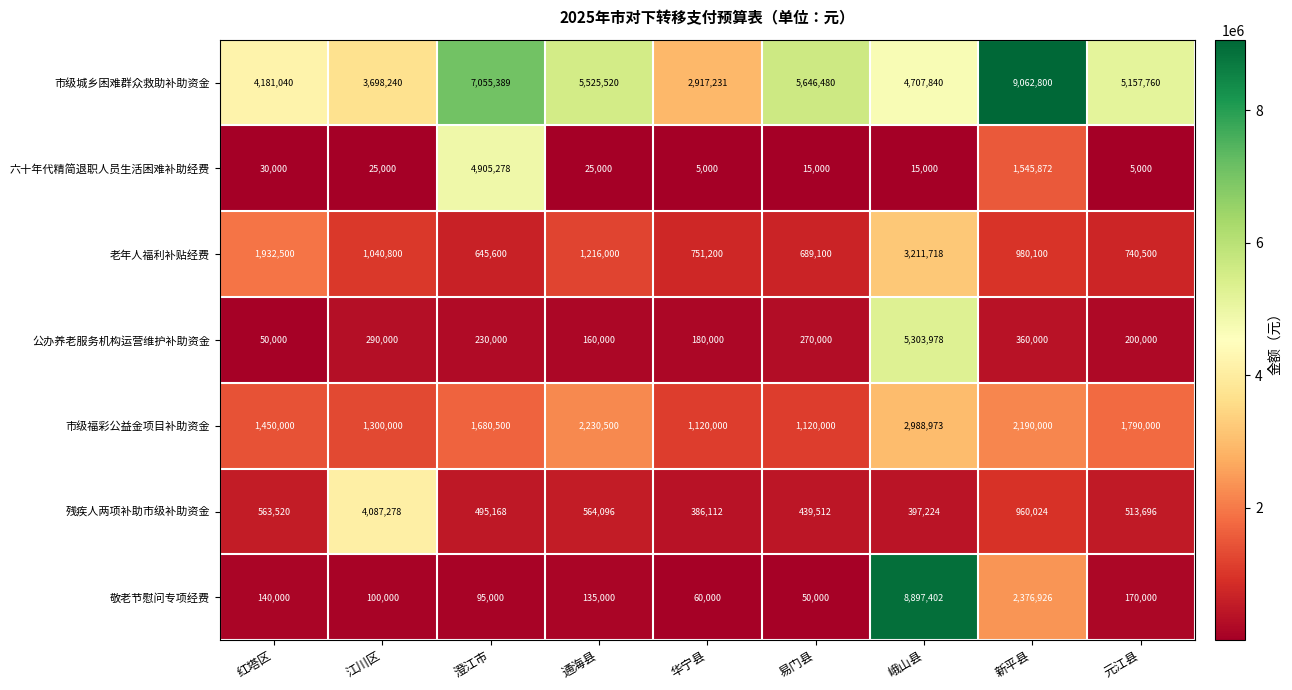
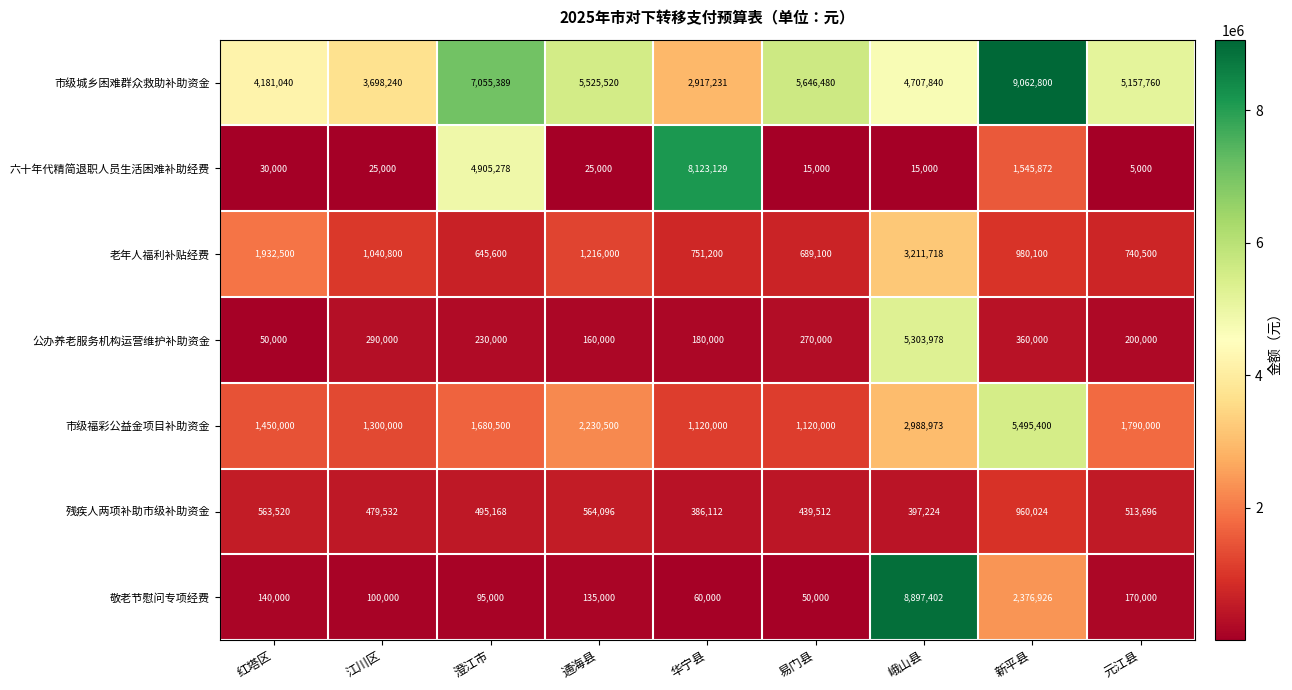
  {
    "市级城乡困难群众救助补助资金": {
      "红塔区": "4,181,040",
      "江川区": "3,698,240",
      "澄江市": "7,055,389",
      "通海县": "5,525,520",
      "华宁县": "2,917,231",
      "易门县": "5,646,480",
      "峨山县": "4,707,840",
      "新平县": "9,062,800",
      "元江县": "5,157,760"
    },
    "六十年代精简退职人员生活困难补助经费": {
      "红塔区": "30,000",
      "江川区": "25,000",
      "澄江市": "4,905,278",
      "通海县": "25,000",
-     "华宁县": "5,000",
+     "华宁县": "8,123,129",
      "易门县": "15,000",
      "峨山县": "15,000",
      "新平县": "1,545,872",
      "元江县": "5,000"
    },
    "老年人福利补贴经费": {
      "红塔区": "1,932,500",
      "江川区": "1,040,800",
      "澄江市": "645,600",
      "通海县": "1,216,000",
      "华宁县": "751,200",
      "易门县": "689,100",
      "峨山县": "3,211,718",
      "新平县": "980,100",
      "元江县": "740,500"
    },
    "公办养老服务机构运营维护补助资金": {
      "红塔区": "50,000",
      "江川区": "290,000",
      "澄江市": "230,000",
      "通海县": "160,000",
      "华宁县": "180,000",
      "易门县": "270,000",
      "峨山县": "5,303,978",
      "新平县": "360,000",
      "元江县": "200,000"
    },
    "市级福彩公益金项目补助资金": {
      "红塔区": "1,450,000",
      "江川区": "1,300,000",
      "澄江市": "1,680,500",
      "通海县": "2,230,500",
      "华宁县": "1,120,000",
      "易门县": "1,120,000",
      "峨山县": "2,988,973",
-     "新平县": "2,190,000",
+     "新平县": "5,495,400",
      "元江县": "1,790,000"
    },
    "残疾人两项补助市级补助资金": {
      "红塔区": "563,520",
-     "江川区": "4,087,278",
+     "江川区": "479,532",
      "澄江市": "495,168",
      "通海县": "564,096",
      "华宁县": "386,112",
      "易门县": "439,512",
      "峨山县": "397,224",
      "新平县": "960,024",
      "元江县": "513,696"
    },
    "敬老节慰问专项经费": {
      "红塔区": "140,000",
      "江川区": "100,000",
      "澄江市": "95,000",
      "通海县": "135,000",
      "华宁县": "60,000",
      "易门县": "50,000",
      "峨山县": "8,897,402",
      "新平县": "2,376,926",
      "元江县": "170,000"
    }
  }
